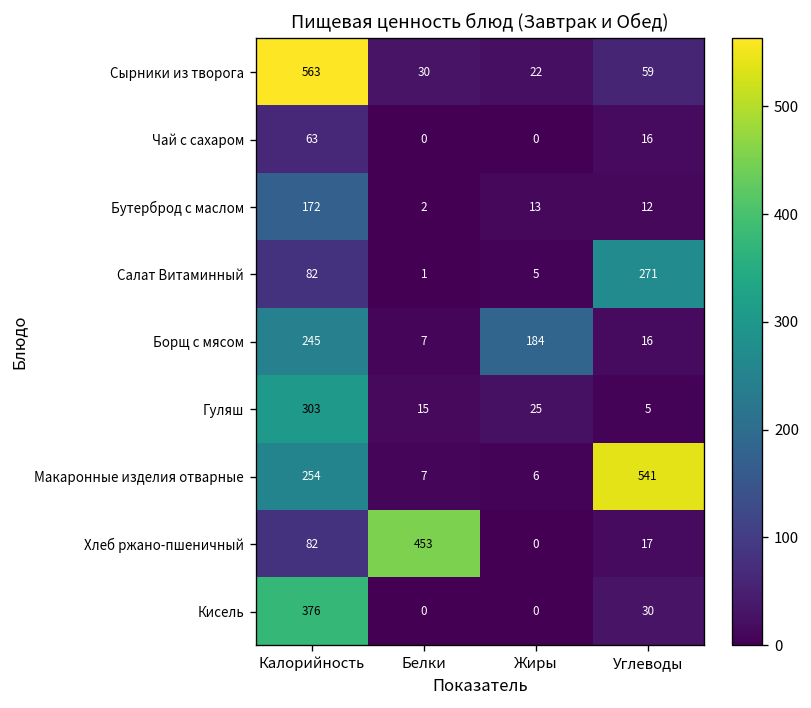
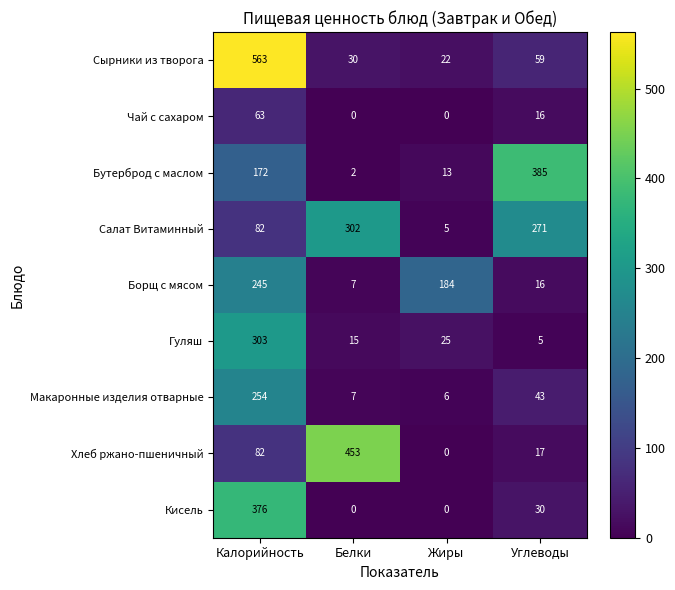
  {
    "Сырники из творога": {
      "Калорийность": 563,
      "Белки": 30,
      "Жиры": 22,
      "Углеводы": 59
    },
    "Чай с сахаром": {
      "Калорийность": 63,
      "Белки": 0,
      "Жиры": 0,
      "Углеводы": 16
    },
    "Бутерброд с маслом": {
      "Калорийность": 172,
      "Белки": 2,
      "Жиры": 13,
-     "Углеводы": 12
+     "Углеводы": 385
    },
    "Салат Витаминный": {
      "Калорийность": 82,
-     "Белки": 1,
+     "Белки": 302,
      "Жиры": 5,
      "Углеводы": 271
    },
    "Борщ с мясом": {
      "Калорийность": 245,
      "Белки": 7,
      "Жиры": 184,
      "Углеводы": 16
    },
    "Гуляш": {
      "Калорийность": 303,
      "Белки": 15,
      "Жиры": 25,
      "Углеводы": 5
    },
    "Макаронные изделия отварные": {
      "Калорийность": 254,
      "Белки": 7,
      "Жиры": 6,
-     "Углеводы": 541
+     "Углеводы": 43
    },
    "Хлеб ржано-пшеничный": {
      "Калорийность": 82,
      "Белки": 453,
      "Жиры": 0,
      "Углеводы": 17
    },
    "Кисель": {
      "Калорийность": 376,
      "Белки": 0,
      "Жиры": 0,
      "Углеводы": 30
    }
  }
